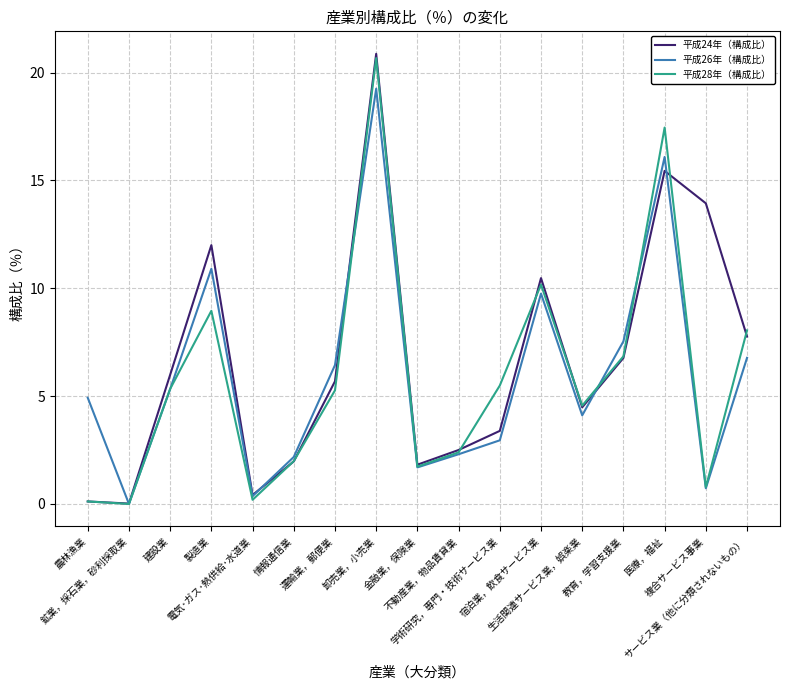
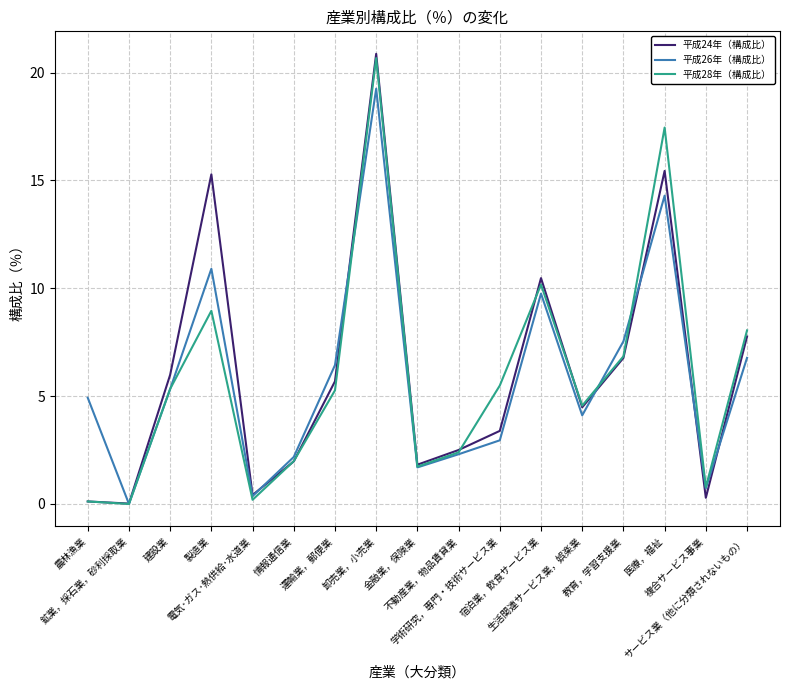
  {
    "平成24年（構成比）": {
      "建設業": 6.0,
-     "製造業": 12.0,
+     "製造業": 15.3,
      "運輸業，郵便業": 5.7,
      "卸売業，小売業": 20.9,
      "学術研究，専門・技術サービス業": 3.4,
      "宿泊業，飲食サービス業": 10.5,
      "医療，福祉": 15.4,
-     "複合サービス事業": 13.9,
+     "複合サービス事業": 0.3,
      "サービス業（他に分類されないもの）": 7.8
    },
    "平成26年（構成比）": {
      "農林漁業": 4.9,
      "製造業": 10.9,
      "情報通信業": 2.2,
      "運輸業，郵便業": 6.4,
      "卸売業，小売業": 19.3,
      "学術研究，専門・技術サービス業": 3.0,
      "宿泊業，飲食サービス業": 9.8,
      "生活関連サービス業，娯楽業": 4.1,
      "教育，学習支援業": 7.5,
-     "医療，福祉": 16.1,
+     "医療，福祉": 14.3,
      "サービス業（他に分類されないもの）": 6.8
    },
    "平成28年（構成比）": {
      "製造業": 9.0,
      "電気･ガス･熱供給･水道業": 0.2,
      "運輸業，郵便業": 5.3,
      "卸売業，小売業": 20.7,
      "学術研究，専門・技術サービス業": 5.5,
      "宿泊業，飲食サービス業": 10.2,
      "医療，福祉": 17.5,
      "サービス業（他に分類されないもの）": 8.0
    }
  }
